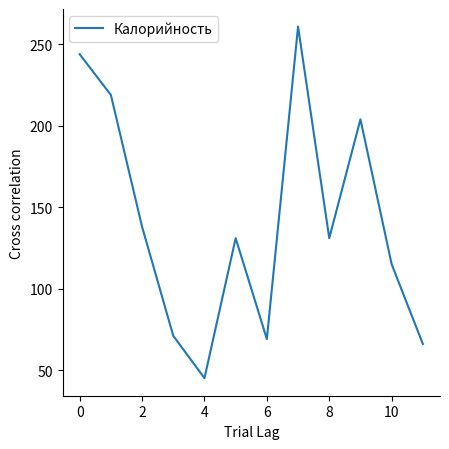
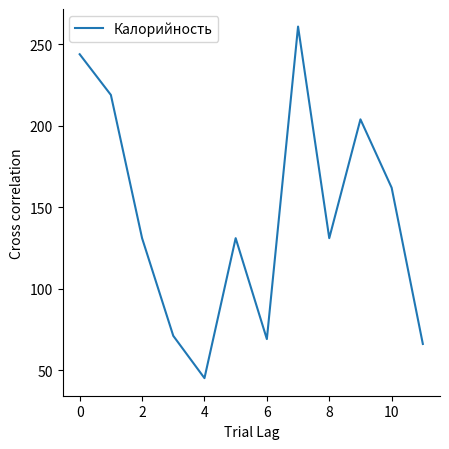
  {
    "0": 244,
-   "2": 138,
+   "2": 131,
    "4": 45,
    "6": 69,
    "8": 131,
-   "10": 115
+   "10": 162
  }
